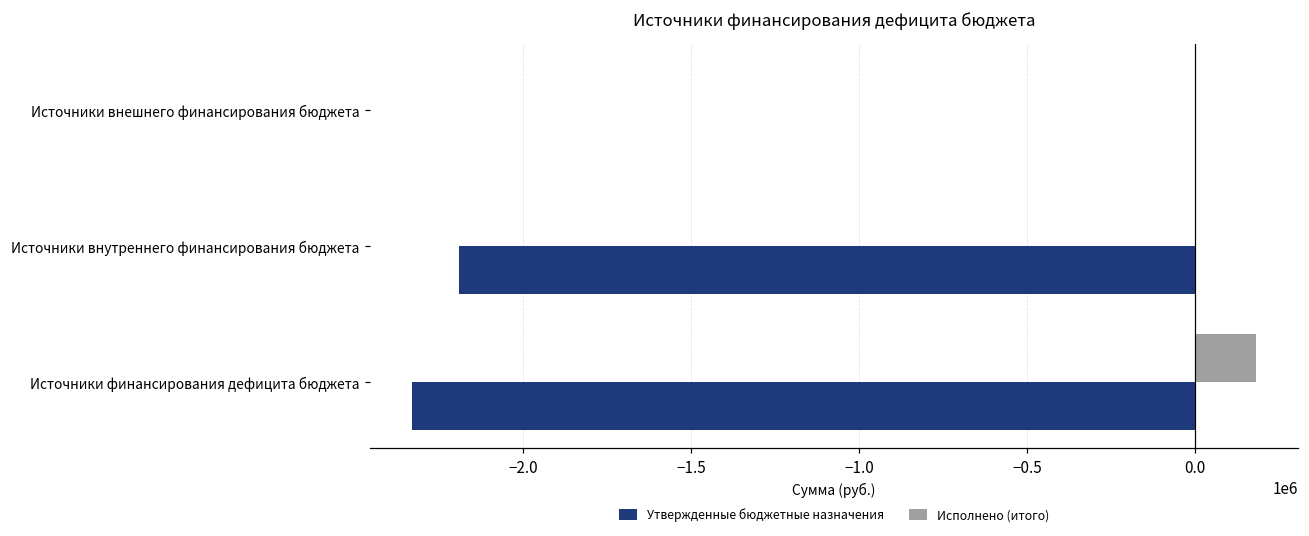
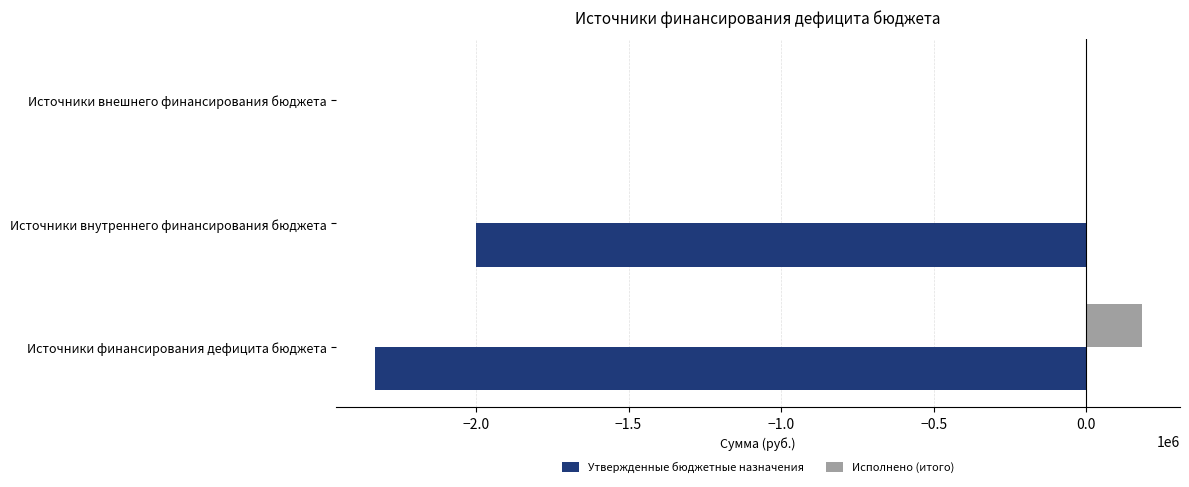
  {
    "Утвержденные бюджетные назначения": {
      "Источники внешнего финансирования бюджета": 0,
-     "Источники внутреннего финансирования бюджета": -2190000,
+     "Источники внутреннего финансирования бюджета": -2000000,
      "Источники финансирования дефицита бюджета": -2330000
    },
    "Исполнено (итого)": {
      "Источники внешнего финансирования бюджета": 0,
      "Источники внутреннего финансирования бюджета": 0,
      "Источники финансирования дефицита бюджета": 180000
    }
  }
